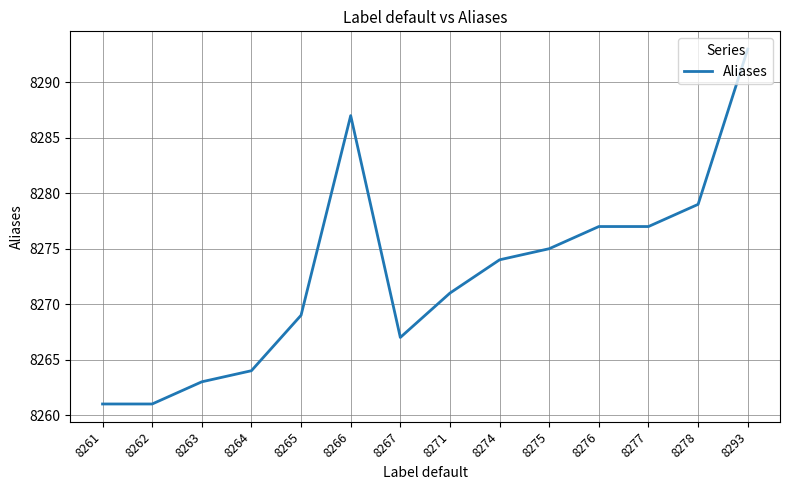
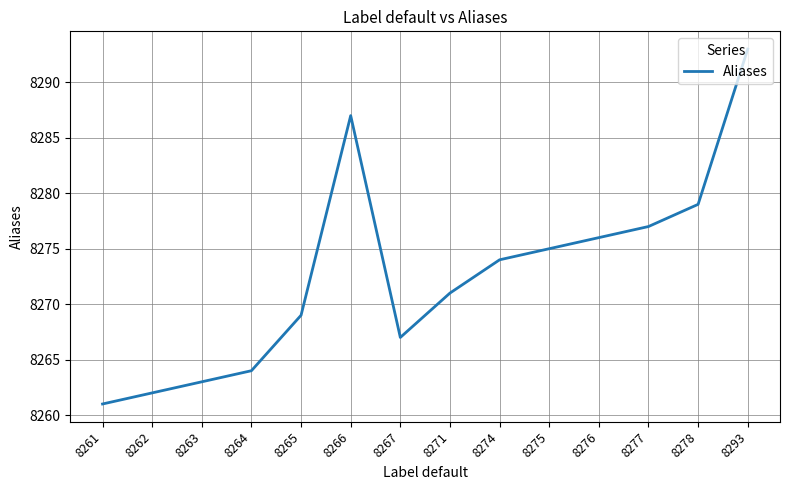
  {
    "8261": 8261,
-   "8262": 8261,
+   "8262": 8262,
    "8263": 8263,
    "8264": 8264,
    "8265": 8269,
    "8266": 8287,
    "8267": 8267,
    "8271": 8271,
    "8274": 8274,
    "8275": 8275,
-   "8276": 8277,
+   "8276": 8276,
    "8277": 8277,
    "8278": 8279
  }
